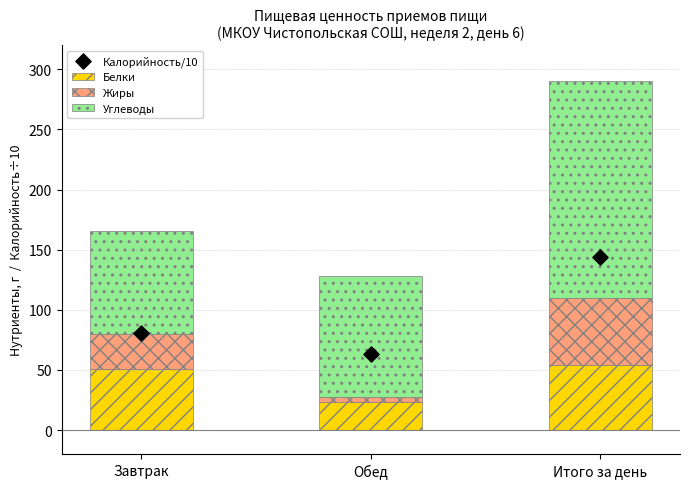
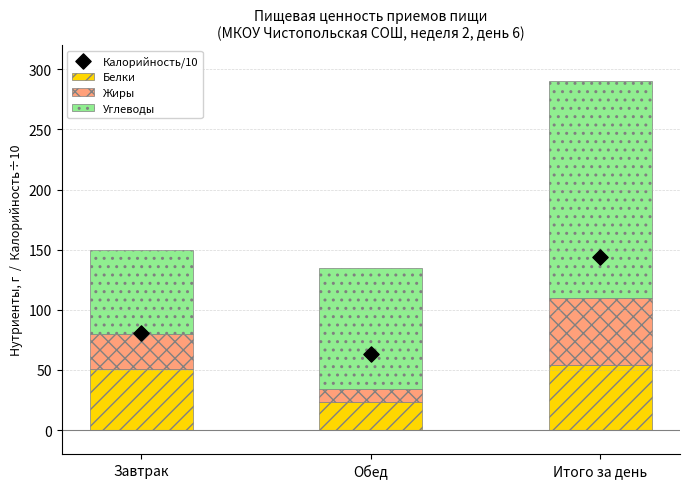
  {
    "Белки": {
      "Завтрак": 51,
      "Обед": 23,
      "Итого за день": 54
    },
    "Жиры": {
      "Завтрак": 29,
-     "Обед": 4,
+     "Обед": 11,
      "Итого за день": 56
    },
    "Углеводы": {
-     "Завтрак": 86,
+     "Завтрак": 70,
      "Обед": 101,
      "Итого за день": 180
    }
  }
